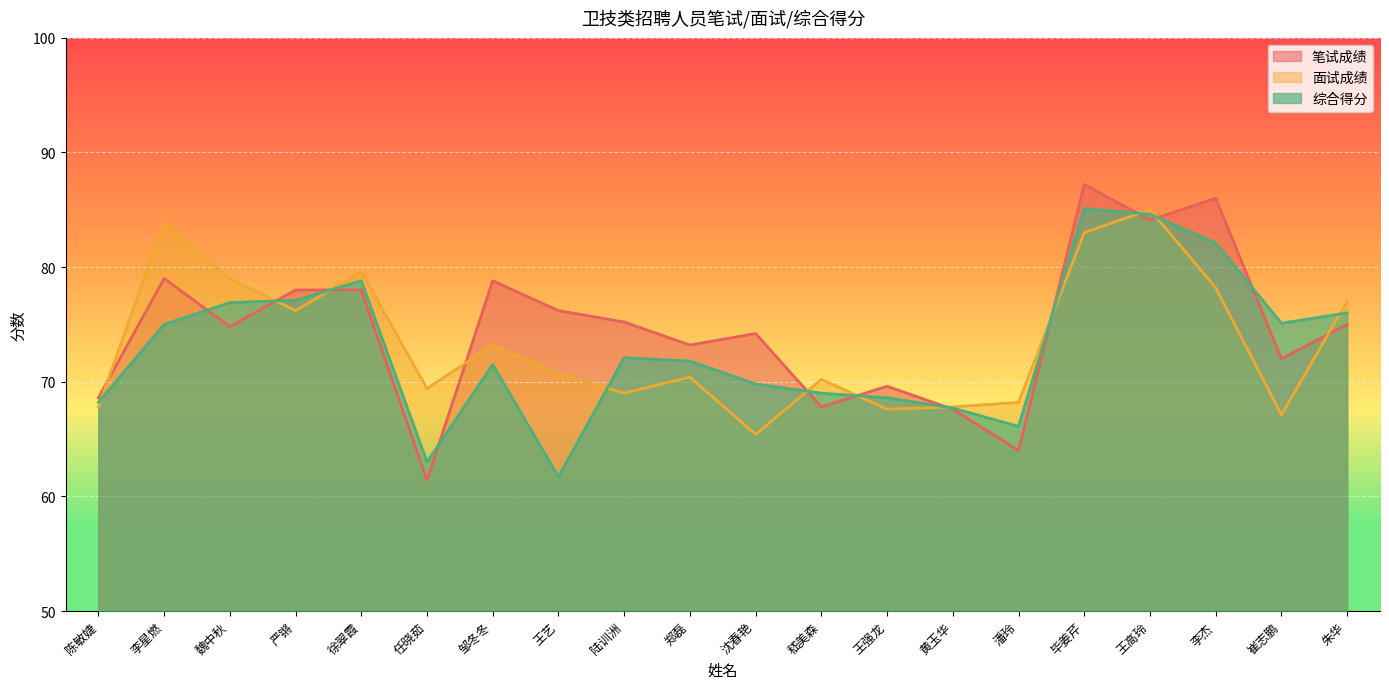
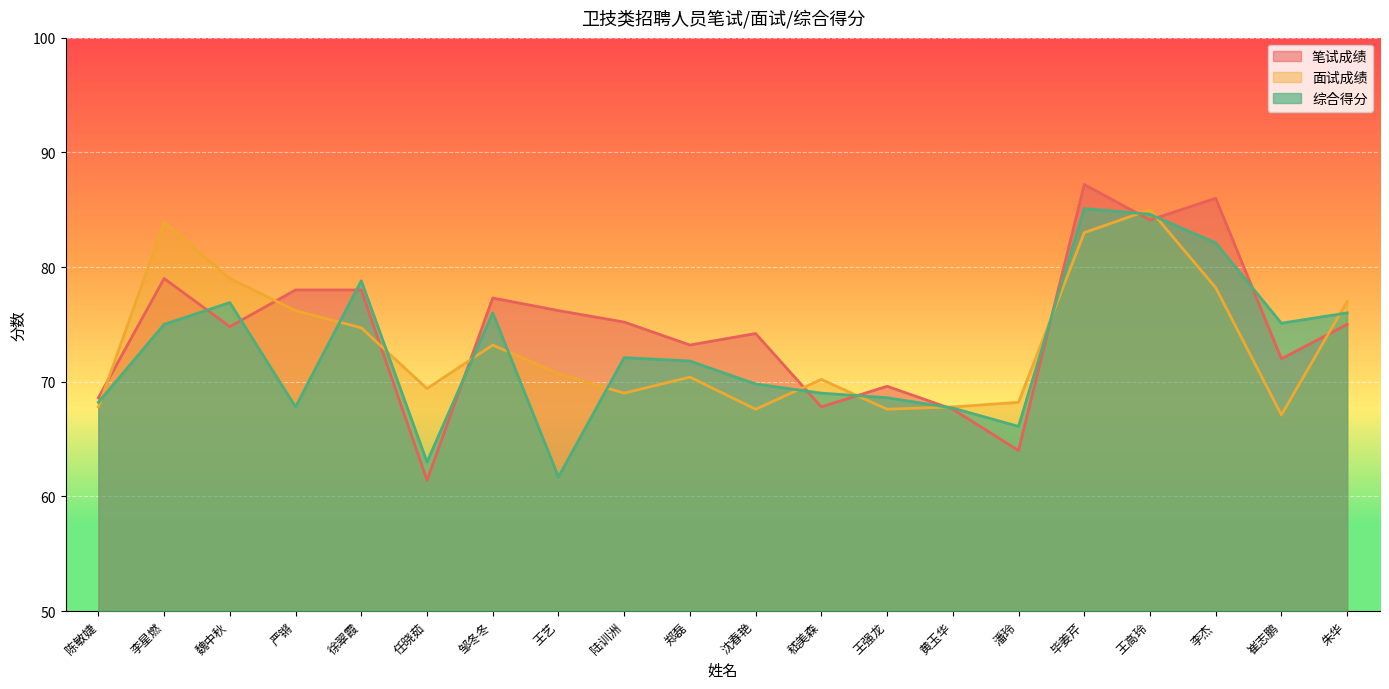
  {
    "笔试成绩": {
      "陈敏婕": 68.6,
      "李星燃": 79.0,
      "魏中秋": 74.8,
      "严锵": 78.0,
      "徐翠霞": 78.0,
      "任晓茹": 61.4,
-     "邹冬冬": 78.8,
+     "邹冬冬": 77.3,
      "王艺": 76.2,
      "陆训洲": 75.2,
      "郑磊": 73.2,
      "沈春艳": 74.2,
      "嵇美森": 67.8,
      "王强龙": 69.6,
      "潘玲": 64.0,
      "毕姜芹": 87.2,
      "王高玲": 84.1,
      "李杰": 86.0,
      "崔志鹏": 72.0,
      "朱华": 75.0
    },
    "面试成绩": {
      "陈敏婕": 67.8,
      "李星燃": 83.9,
      "魏中秋": 79.0,
      "严锵": 76.2,
-     "徐翠霞": 79.6,
+     "徐翠霞": 74.7,
      "任晓茹": 69.4,
      "邹冬冬": 73.2,
      "王艺": 70.7,
      "陆训洲": 69.0,
      "郑磊": 70.4,
-     "沈春艳": 65.4,
+     "沈春艳": 67.6,
      "嵇美森": 70.2,
      "王强龙": 67.6,
      "潘玲": 68.2,
      "毕姜芹": 83.0,
      "王高玲": 85.0,
      "李杰": 78.2,
      "崔志鹏": 67.1,
      "朱华": 77.0
    },
    "综合得分": {
      "陈敏婕": 68.2,
      "李星燃": 75.0,
      "魏中秋": 76.9,
-     "严锵": 77.1,
+     "严锵": 67.8,
      "徐翠霞": 78.8,
      "任晓茹": 63.0,
-     "邹冬冬": 71.5,
+     "邹冬冬": 76.0,
      "王艺": 61.7,
      "陆训洲": 72.1,
      "郑磊": 71.8,
      "沈春艳": 69.8,
      "嵇美森": 69.0,
      "王强龙": 68.6,
      "潘玲": 66.1,
      "毕姜芹": 85.1,
      "王高玲": 84.6,
      "李杰": 82.1,
      "崔志鹏": 75.1,
      "朱华": 76.0
    }
  }
